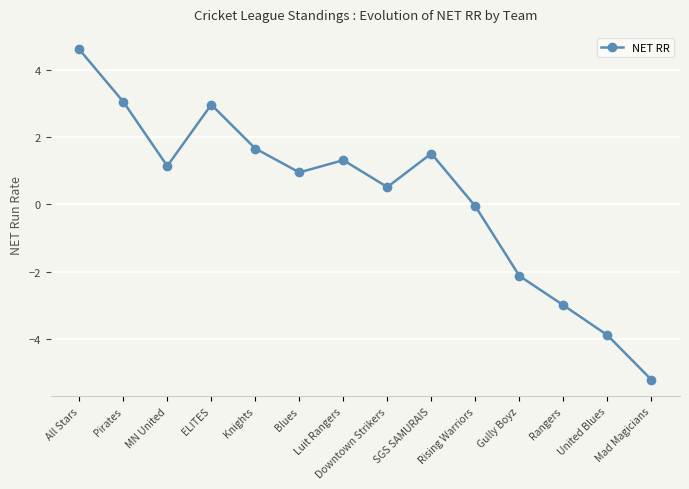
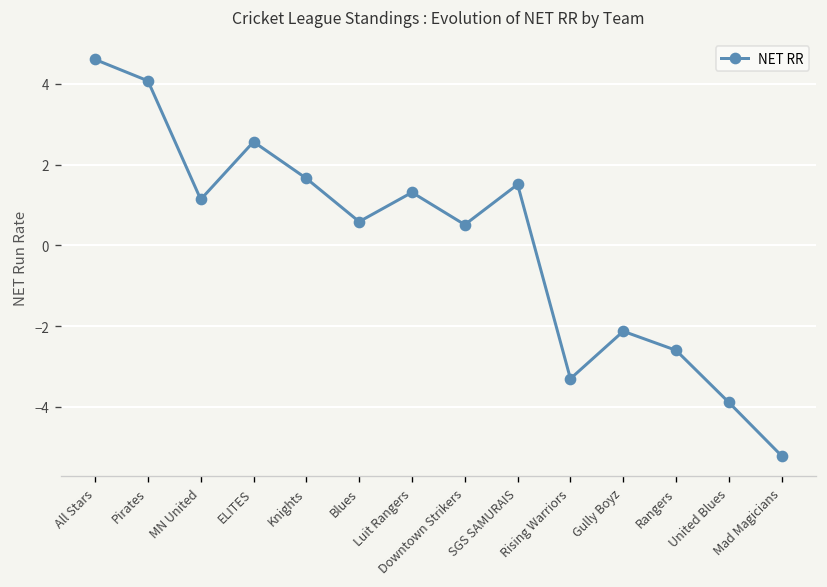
  {
    "All Stars": 4.6,
-   "Pirates": 3.0,
+   "Pirates": 4.1,
    "MN United": 1.1,
-   "ELITES": 3.0,
+   "ELITES": 2.6,
    "Knights": 1.7,
-   "Blues": 0.9,
+   "Blues": 0.6,
    "Luit Rangers": 1.3,
    "Downtown Strikers": 0.5,
    "SGS SAMURAIS": 1.5,
-   "Rising Warriors": -0.1,
+   "Rising Warriors": -3.3,
    "Gully Boyz": -2.1,
-   "Rangers": -3.0,
+   "Rangers": -2.6,
    "United Blues": -3.9,
    "Mad Magicians": -5.2
  }
